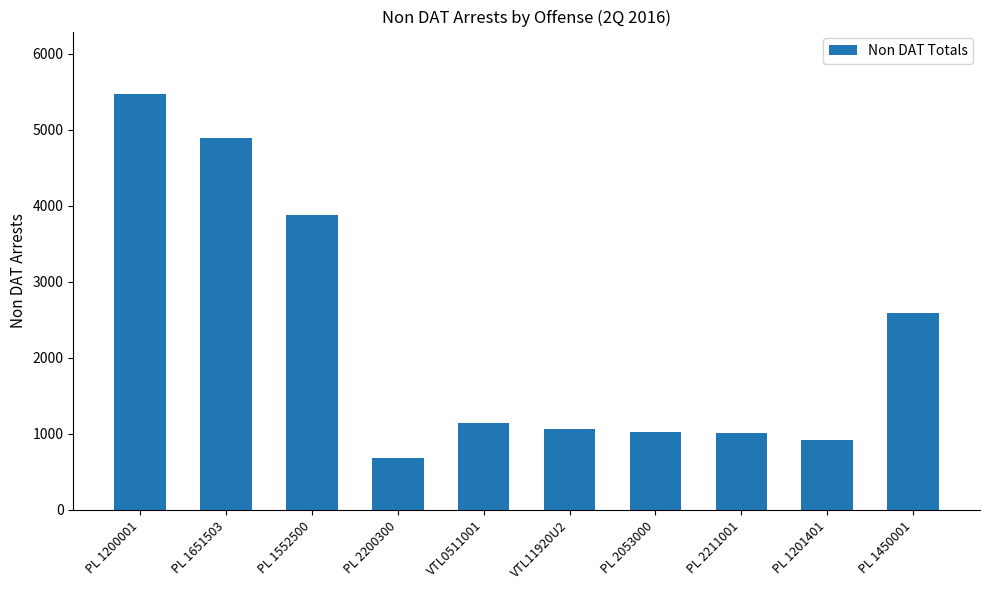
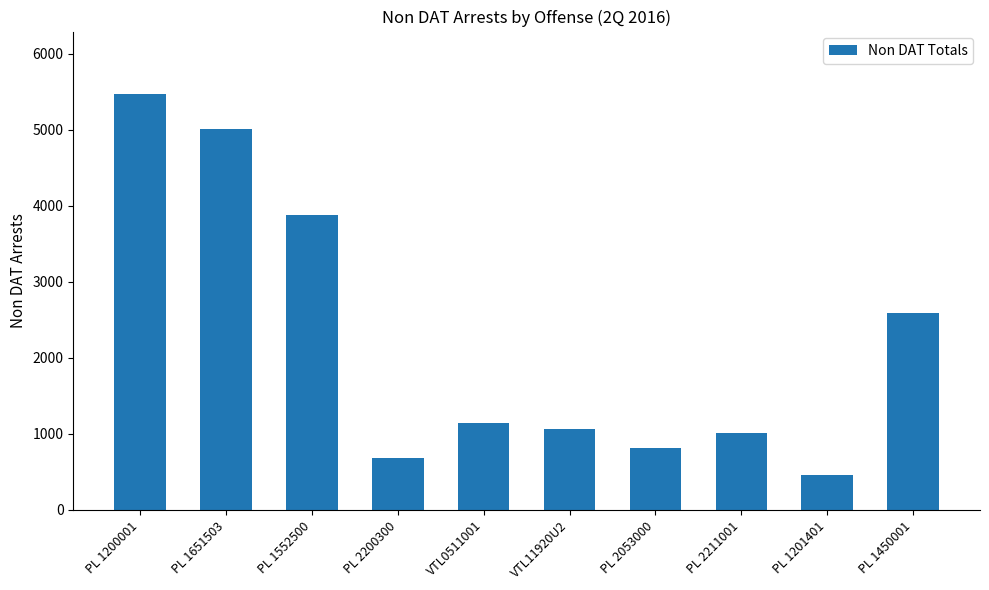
  {
    "PL 1200001": 5500,
-   "PL 1651503": 4900,
+   "PL 1651503": 5000,
    "PL 1552500": 3900,
    "PL 2200300": 700,
    "VTL0511001": 1100,
    "VTL11920U2": 1100,
-   "PL 2053000": 1000,
+   "PL 2053000": 800,
    "PL 2211001": 1000,
-   "PL 1201401": 900,
+   "PL 1201401": 500,
    "PL 1450001": 2600
  }
